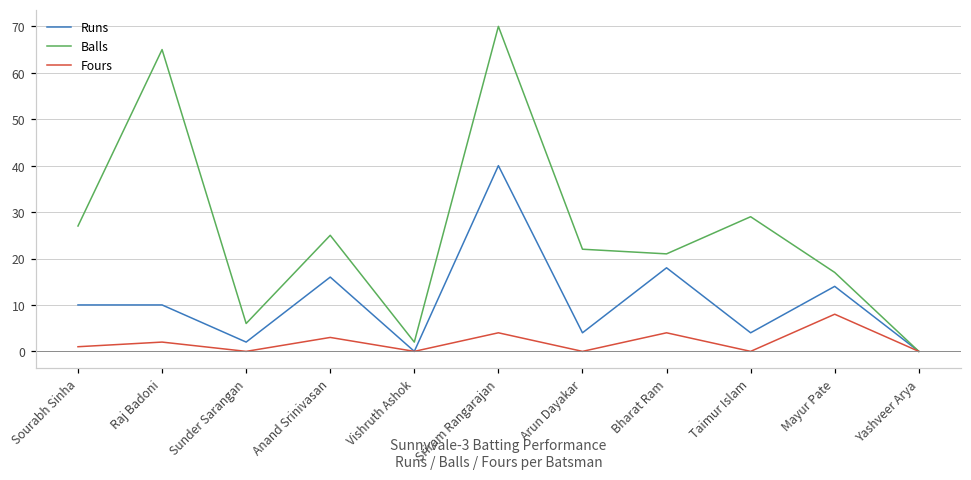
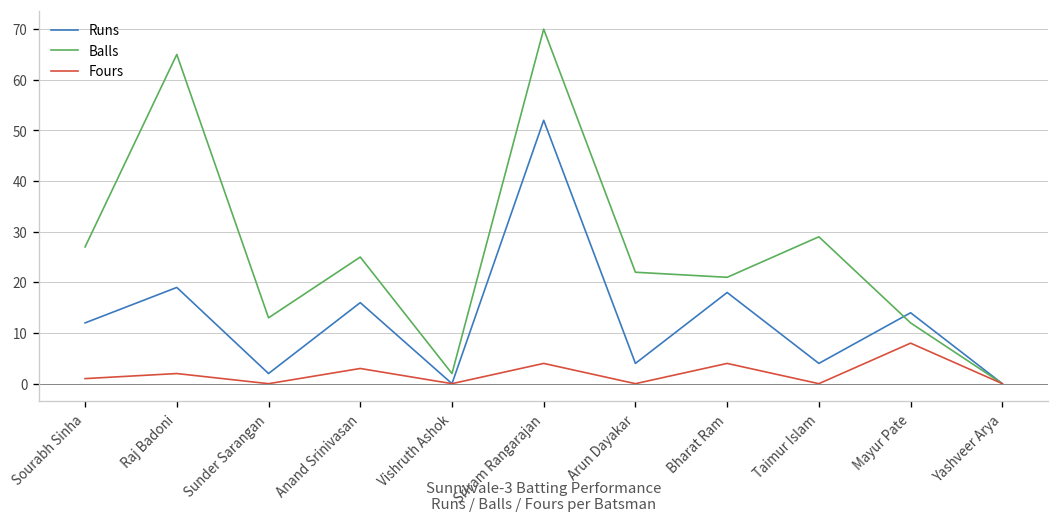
  {
    "Runs": {
-     "Sourabh Sinha": 10,
-     "Raj Badoni": 10,
+     "Sourabh Sinha": 12,
+     "Raj Badoni": 19,
      "Sunder Sarangan": 2,
      "Anand Srinivasan": 16,
-     "Sriram Rangarajan": 40,
+     "Sriram Rangarajan": 52,
      "Arun Dayakar": 4,
      "Bharat Ram": 18,
      "Taimur Islam": 4,
      "Mayur Pate": 14
    },
    "Balls": {
      "Sourabh Sinha": 27,
      "Raj Badoni": 65,
-     "Sunder Sarangan": 6,
+     "Sunder Sarangan": 13,
      "Anand Srinivasan": 25,
      "Vishruth Ashok": 2,
      "Sriram Rangarajan": 70,
      "Arun Dayakar": 22,
      "Bharat Ram": 21,
      "Taimur Islam": 29,
-     "Mayur Pate": 17
+     "Mayur Pate": 12
    },
    "Fours": {
      "Sourabh Sinha": 1,
      "Raj Badoni": 2,
      "Sunder Sarangan": 0,
      "Anand Srinivasan": 3,
      "Sriram Rangarajan": 4,
      "Arun Dayakar": 0,
      "Bharat Ram": 4,
      "Taimur Islam": 0,
      "Mayur Pate": 8
    }
  }
